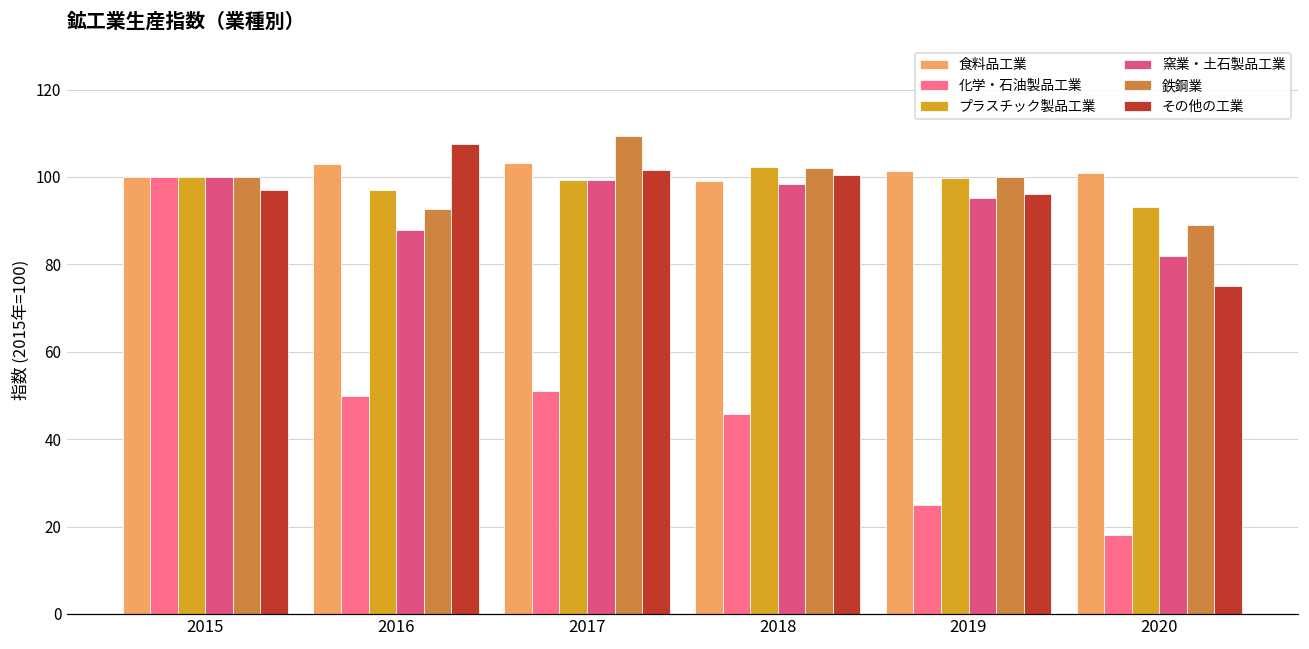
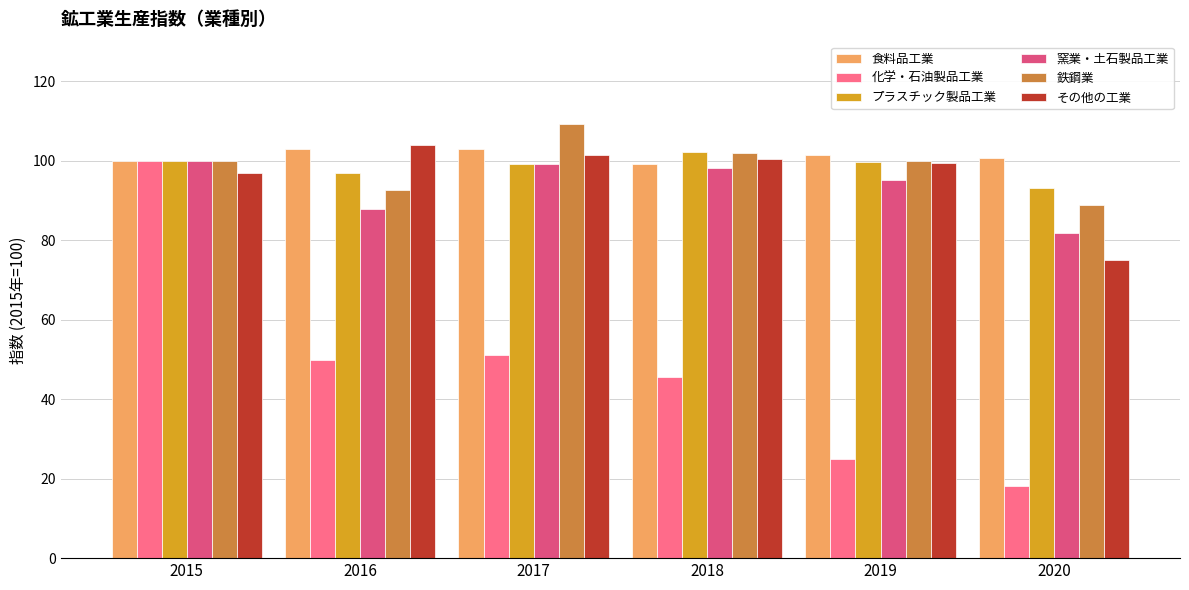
  {
    "その他の工業": {
      "2015": 97,
-     "2016": 108,
+     "2016": 104,
      "2017": 102,
      "2018": 101,
-     "2019": 96,
+     "2019": 99,
      "2020": 75
    }
  }
